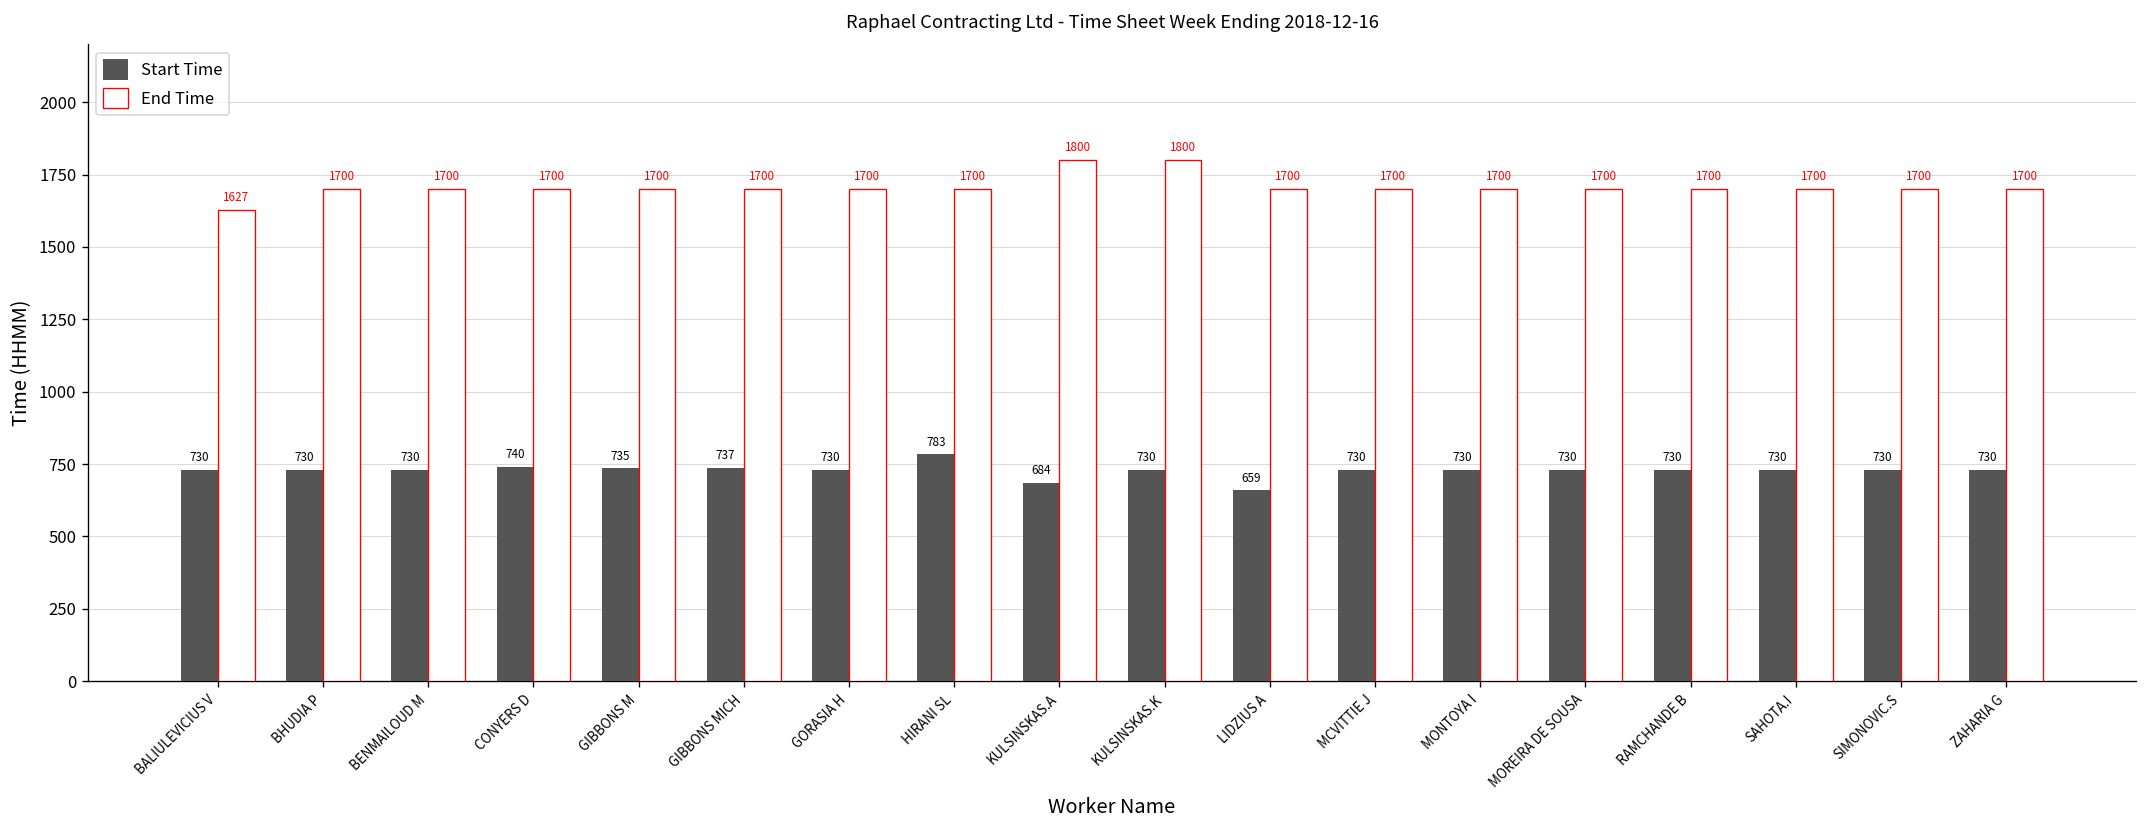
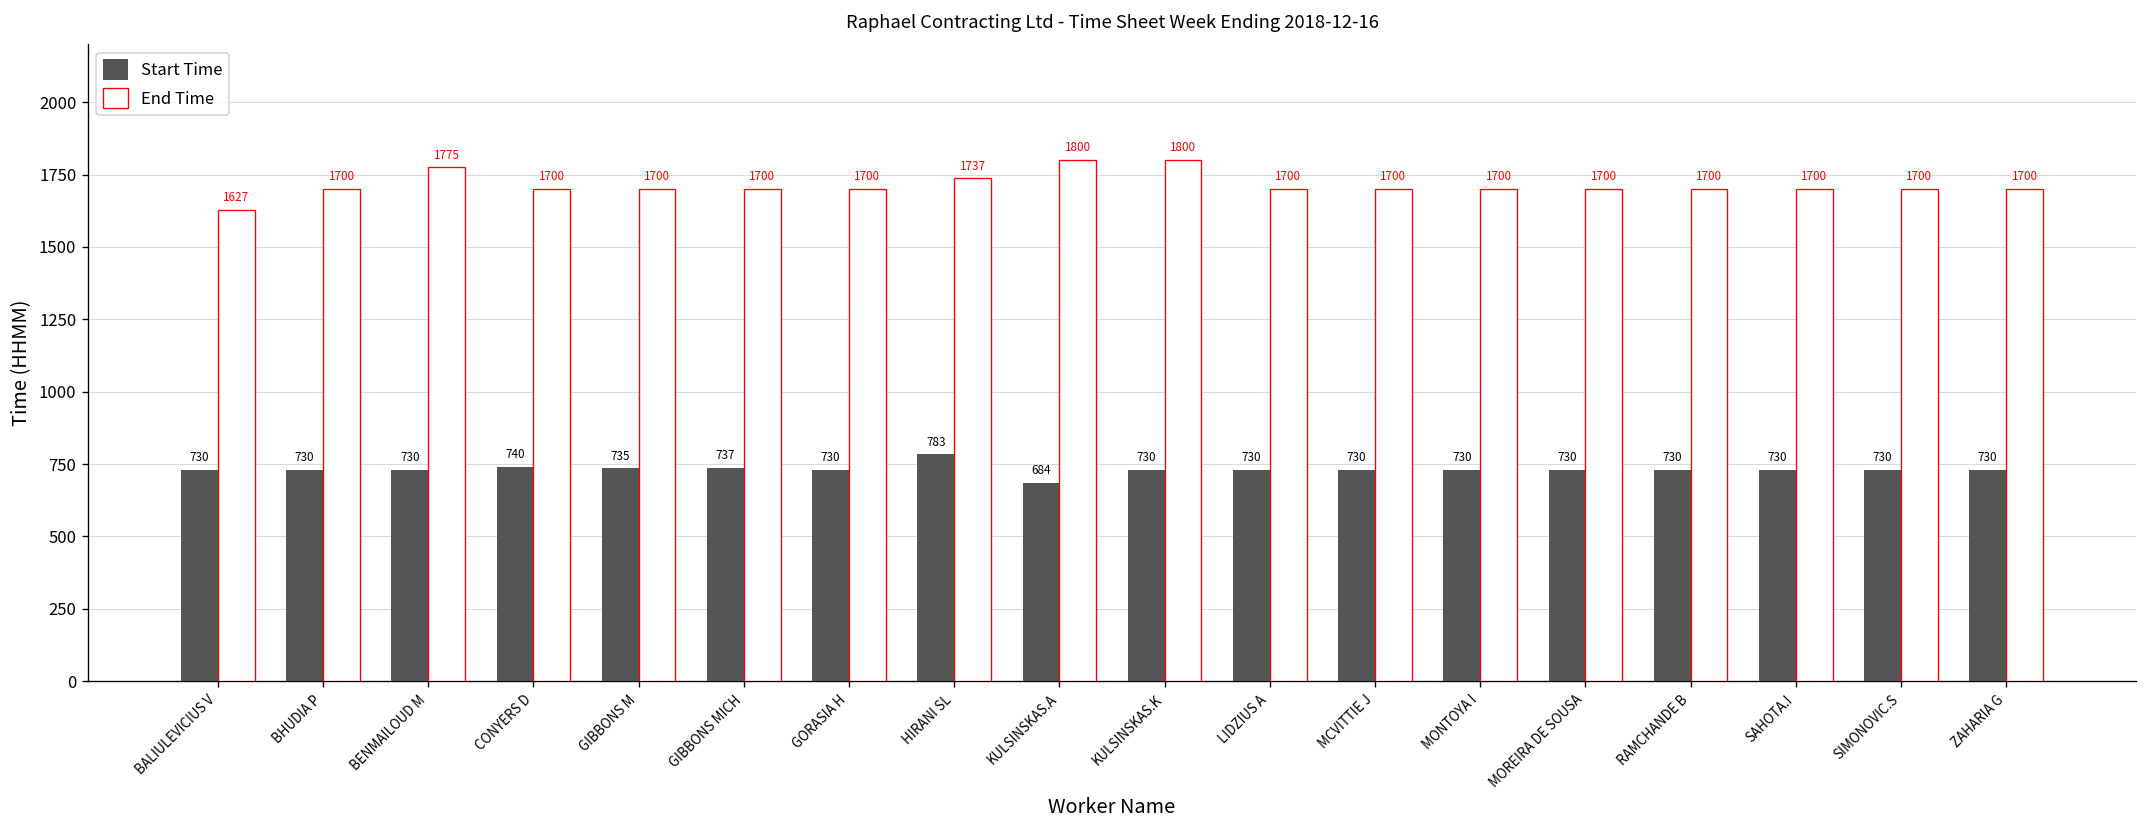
  {
    "Start Time": {
      "BALIULEVICIUS V": 730,
      "BHUDIA P": 730,
      "BENMAILOUD M": 730,
      "CONYERS D": 740,
      "GIBBONS M": 735,
      "GIBBONS MICH": 737,
      "GORASIA H": 730,
      "HIRANI SL": 783,
      "KULSINSKAS.A": 684,
      "KULSINSKAS.K": 730,
-     "LIDZIUS A": 659,
+     "LIDZIUS A": 730,
      "MCVITTIE J": 730,
      "MONTOYA I": 730,
      "MOREIRA DE SOUSA": 730,
      "RAMCHANDE B": 730,
      "SAHOTA.I": 730,
      "SIMONOVIC.S": 730,
      "ZAHARIA G": 730
    },
    "End Time": {
      "BALIULEVICIUS V": 1627,
      "BHUDIA P": 1700,
-     "BENMAILOUD M": 1700,
+     "BENMAILOUD M": 1775,
      "CONYERS D": 1700,
      "GIBBONS M": 1700,
      "GIBBONS MICH": 1700,
      "GORASIA H": 1700,
-     "HIRANI SL": 1700,
+     "HIRANI SL": 1737,
      "KULSINSKAS.A": 1800,
      "KULSINSKAS.K": 1800,
      "LIDZIUS A": 1700,
      "MCVITTIE J": 1700,
      "MONTOYA I": 1700,
      "MOREIRA DE SOUSA": 1700,
      "RAMCHANDE B": 1700,
      "SAHOTA.I": 1700,
      "SIMONOVIC.S": 1700,
      "ZAHARIA G": 1700
    }
  }
